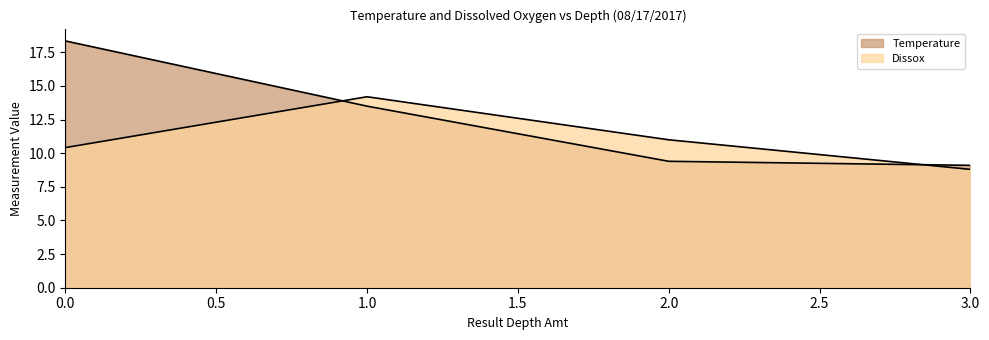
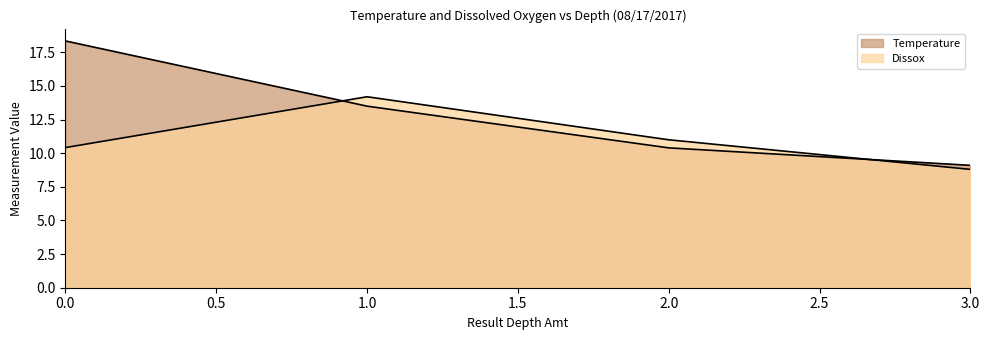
  {
    "Temperature": {
      "0.0": 18.4,
      "1.0": 13.5,
-     "2.0": 9.4,
+     "2.0": 10.4,
      "3.0": 9.1
    },
    "Dissox": {
      "0.0": 10.4,
      "1.0": 14.2,
      "2.0": 11.0,
      "3.0": 8.8
    }
  }
